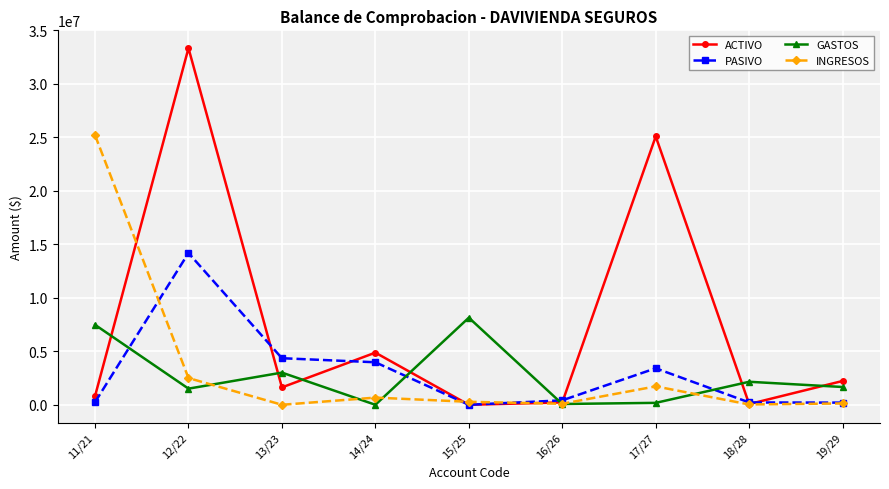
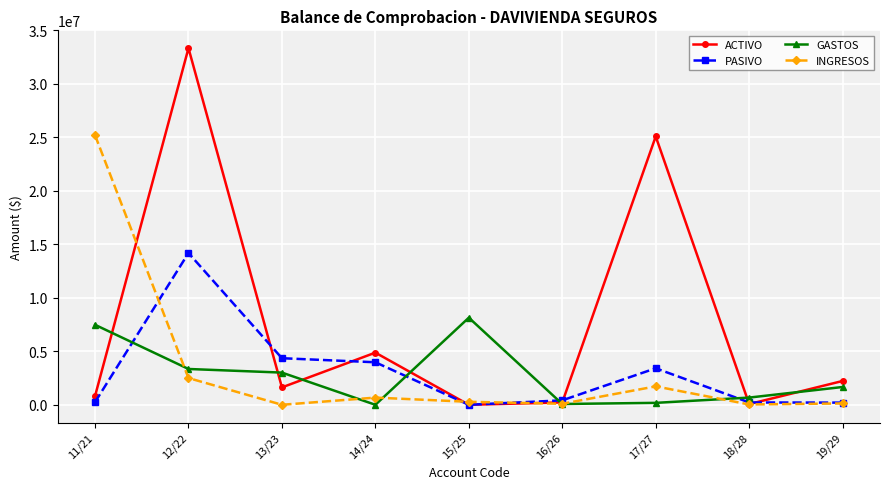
  {
    "ACTIVO": {
      "11/21": 800000,
      "12/22": 33300000,
      "13/23": 1600000,
      "14/24": 4900000,
      "17/27": 25100000,
      "19/29": 2200000
    },
    "PASIVO": {
      "11/21": 200000,
      "12/22": 14200000,
      "13/23": 4400000,
      "14/24": 4000000,
      "17/27": 3400000
    },
    "GASTOS": {
      "11/21": 7500000,
-     "12/22": 1500000,
+     "12/22": 3300000,
      "13/23": 3000000,
      "14/24": 0,
      "15/25": 8100000,
      "17/27": 200000,
-     "18/28": 2200000,
+     "18/28": 700000,
      "19/29": 1700000
    },
    "INGRESOS": {
      "11/21": 25200000,
      "12/22": 2500000,
      "13/23": 0,
      "14/24": 700000,
      "15/25": 300000,
      "17/27": 1700000
    }
  }
